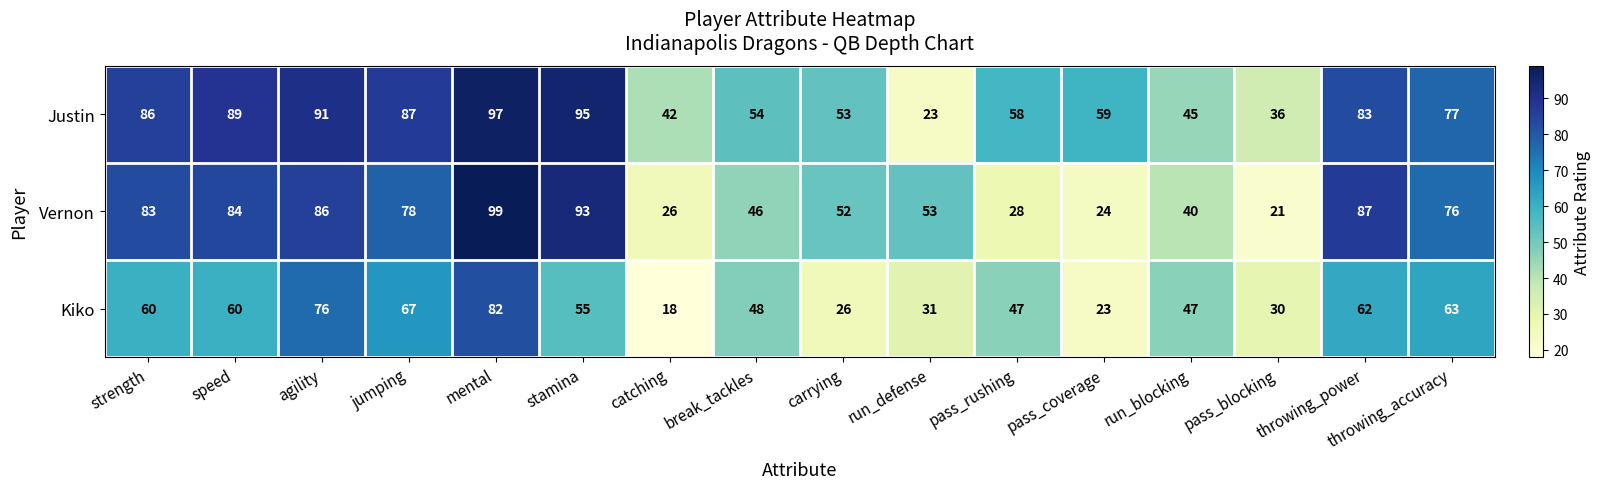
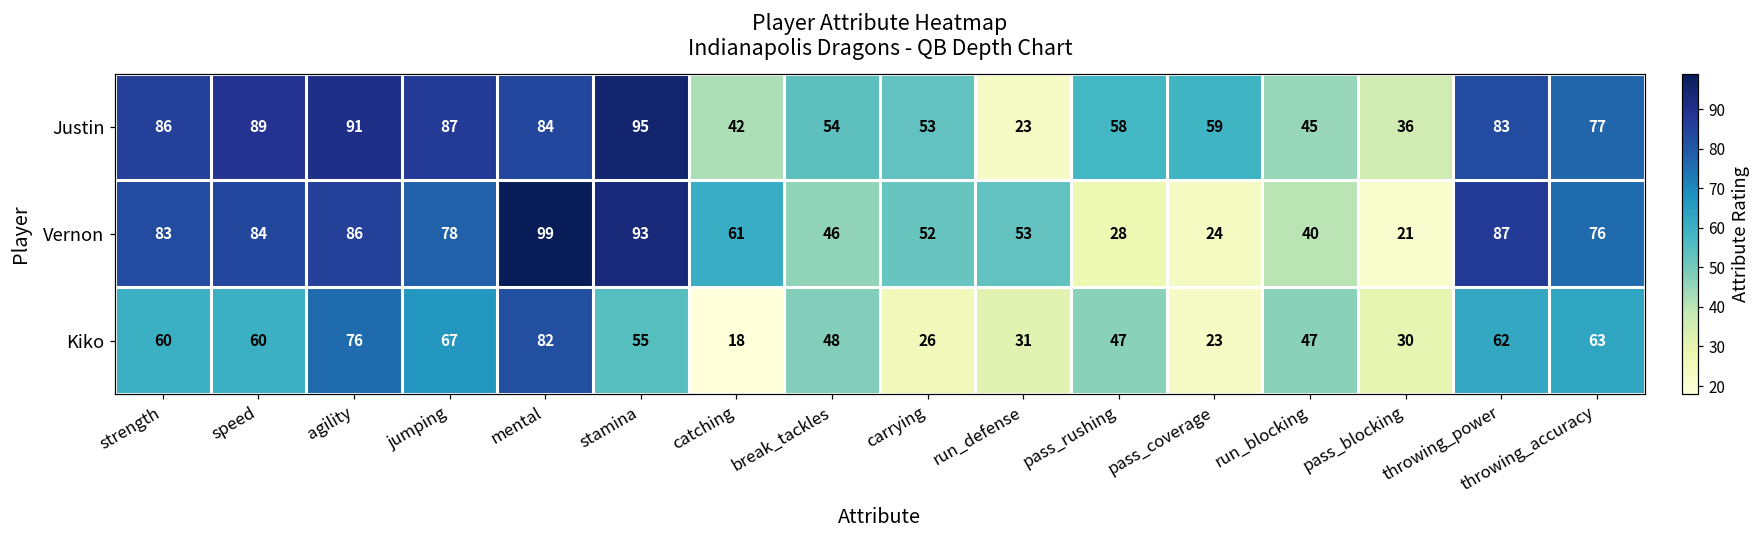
  {
    "Justin": {
      "strength": 86,
      "speed": 89,
      "agility": 91,
      "jumping": 87,
-     "mental": 97,
+     "mental": 84,
      "stamina": 95,
      "catching": 42,
      "break_tackles": 54,
      "carrying": 53,
      "run_defense": 23,
      "pass_rushing": 58,
      "pass_coverage": 59,
      "run_blocking": 45,
      "pass_blocking": 36,
      "throwing_power": 83,
      "throwing_accuracy": 77
    },
    "Vernon": {
      "strength": 83,
      "speed": 84,
      "agility": 86,
      "jumping": 78,
      "mental": 99,
      "stamina": 93,
-     "catching": 26,
+     "catching": 61,
      "break_tackles": 46,
      "carrying": 52,
      "run_defense": 53,
      "pass_rushing": 28,
      "pass_coverage": 24,
      "run_blocking": 40,
      "pass_blocking": 21,
      "throwing_power": 87,
      "throwing_accuracy": 76
    },
    "Kiko": {
      "strength": 60,
      "speed": 60,
      "agility": 76,
      "jumping": 67,
      "mental": 82,
      "stamina": 55,
      "catching": 18,
      "break_tackles": 48,
      "carrying": 26,
      "run_defense": 31,
      "pass_rushing": 47,
      "pass_coverage": 23,
      "run_blocking": 47,
      "pass_blocking": 30,
      "throwing_power": 62,
      "throwing_accuracy": 63
    }
  }
